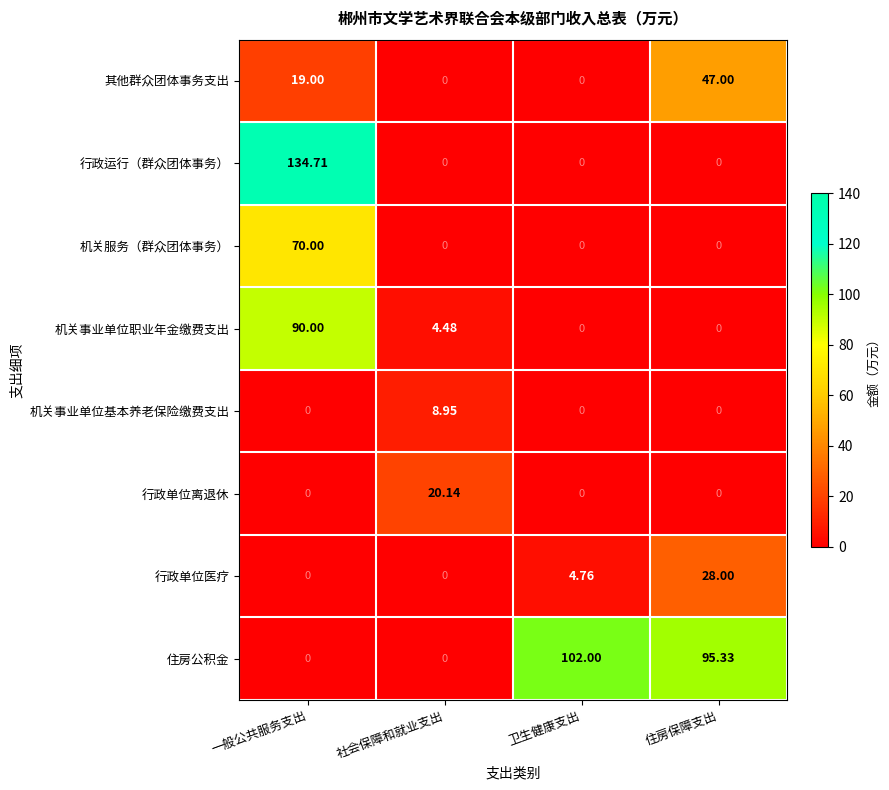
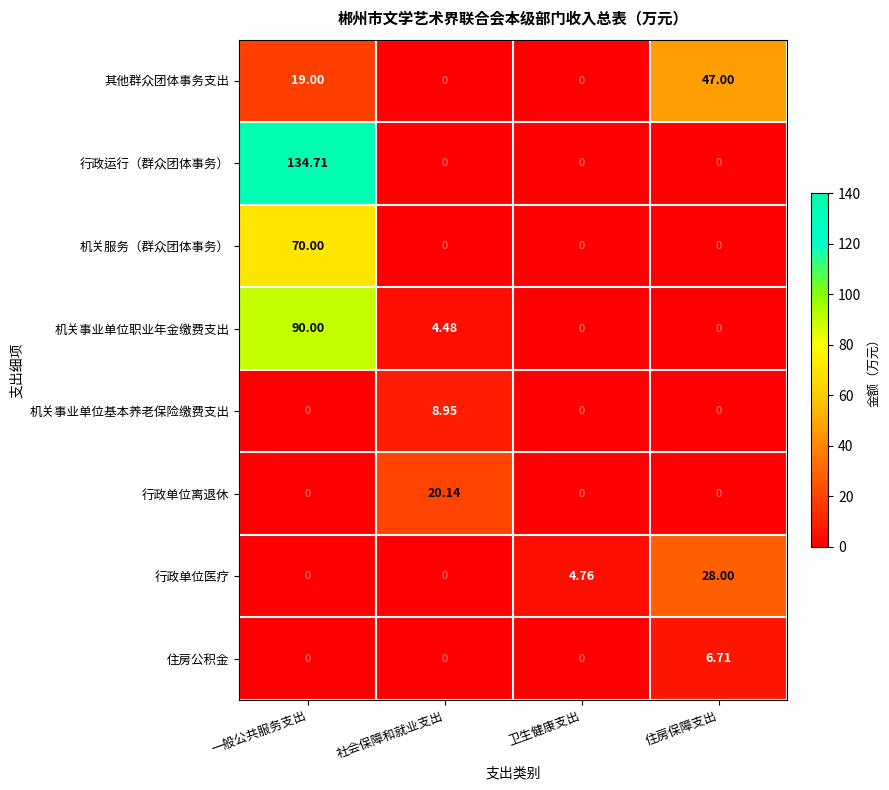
  {
    "其他群众团体事务支出": {
      "一般公共服务支出": 19.00,
      "社会保障和就业支出": 0,
      "卫生健康支出": 0,
      "住房保障支出": 47.00
    },
    "行政运行（群众团体事务）": {
      "一般公共服务支出": 134.71,
      "社会保障和就业支出": 0,
      "卫生健康支出": 0,
      "住房保障支出": 0
    },
    "机关服务（群众团体事务）": {
      "一般公共服务支出": 70.00,
      "社会保障和就业支出": 0,
      "卫生健康支出": 0,
      "住房保障支出": 0
    },
    "机关事业单位职业年金缴费支出": {
      "一般公共服务支出": 90.00,
      "社会保障和就业支出": 4.48,
      "卫生健康支出": 0,
      "住房保障支出": 0
    },
    "机关事业单位基本养老保险缴费支出": {
      "一般公共服务支出": 0,
      "社会保障和就业支出": 8.95,
      "卫生健康支出": 0,
      "住房保障支出": 0
    },
    "行政单位离退休": {
      "一般公共服务支出": 0,
      "社会保障和就业支出": 20.14,
      "卫生健康支出": 0,
      "住房保障支出": 0
    },
    "行政单位医疗": {
      "一般公共服务支出": 0,
      "社会保障和就业支出": 0,
      "卫生健康支出": 4.76,
      "住房保障支出": 28.00
    },
    "住房公积金": {
      "一般公共服务支出": 0,
      "社会保障和就业支出": 0,
-     "卫生健康支出": 102.00,
-     "住房保障支出": 95.33
+     "卫生健康支出": 0,
+     "住房保障支出": 6.71
    }
  }
